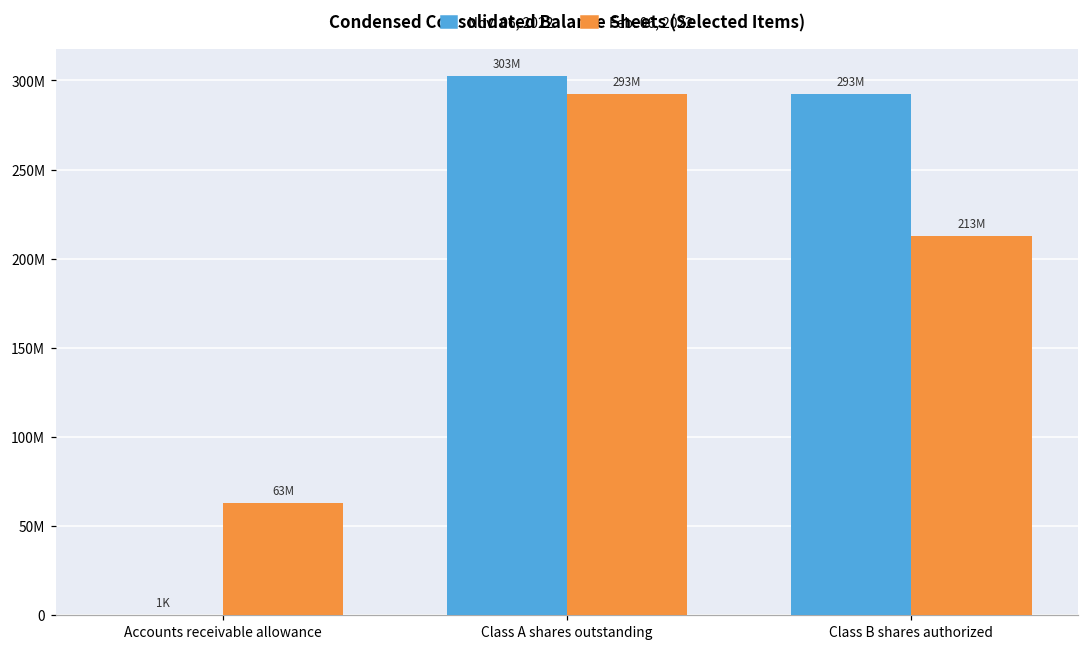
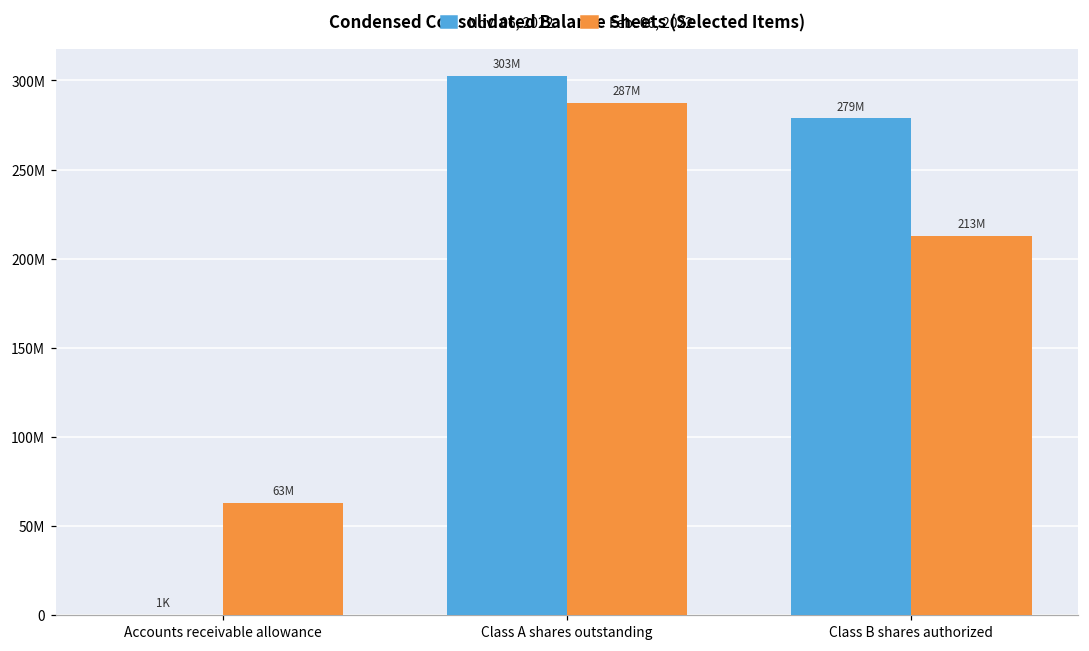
  {
    "Nov. 06, 2022": {
      "Accounts receivable allowance": "1K",
      "Class A shares outstanding": "303M",
-     "Class B shares authorized": "293M"
+     "Class B shares authorized": "279M"
    },
    "Feb. 06, 2022": {
      "Accounts receivable allowance": "63M",
-     "Class A shares outstanding": "293M",
+     "Class A shares outstanding": "287M",
      "Class B shares authorized": "213M"
    }
  }
